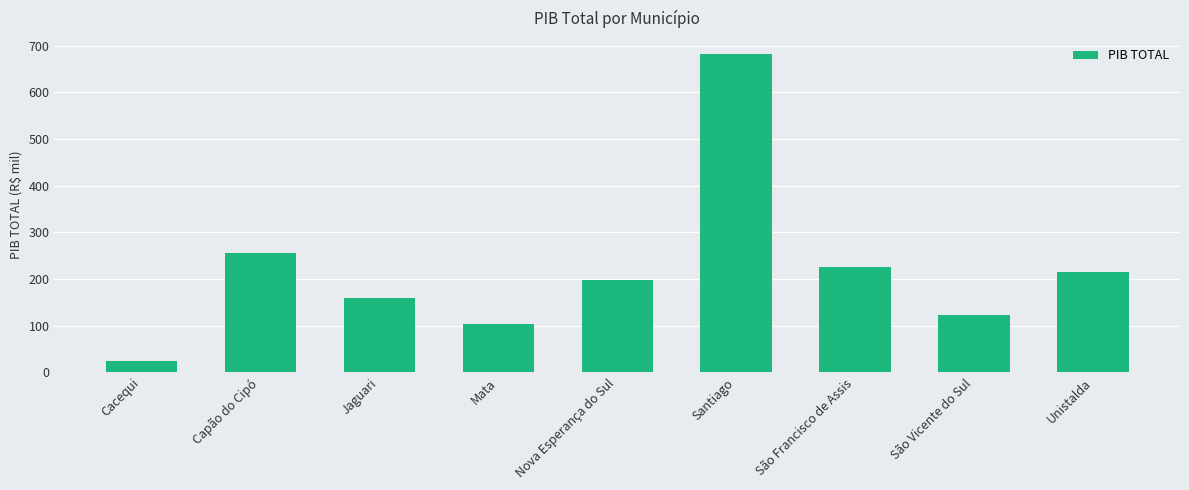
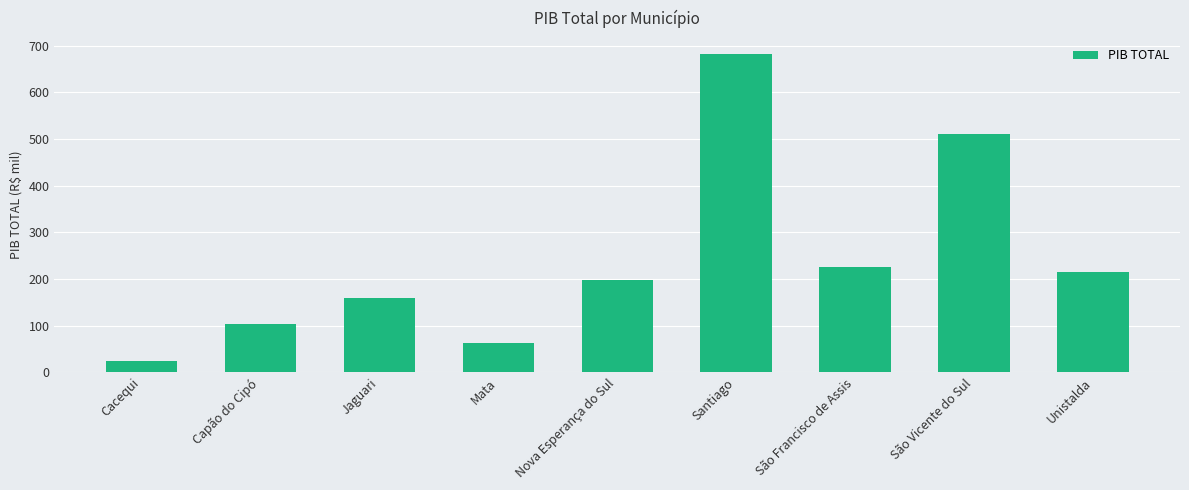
  {
    "Cacequi": 20,
-   "Capão do Cipó": 250,
+   "Capão do Cipó": 100,
    "Jaguari": 160,
-   "Mata": 100,
+   "Mata": 60,
    "Nova Esperança do Sul": 200,
    "Santiago": 680,
    "São Francisco de Assis": 230,
-   "São Vicente do Sul": 120,
+   "São Vicente do Sul": 510,
    "Unistalda": 210
  }
